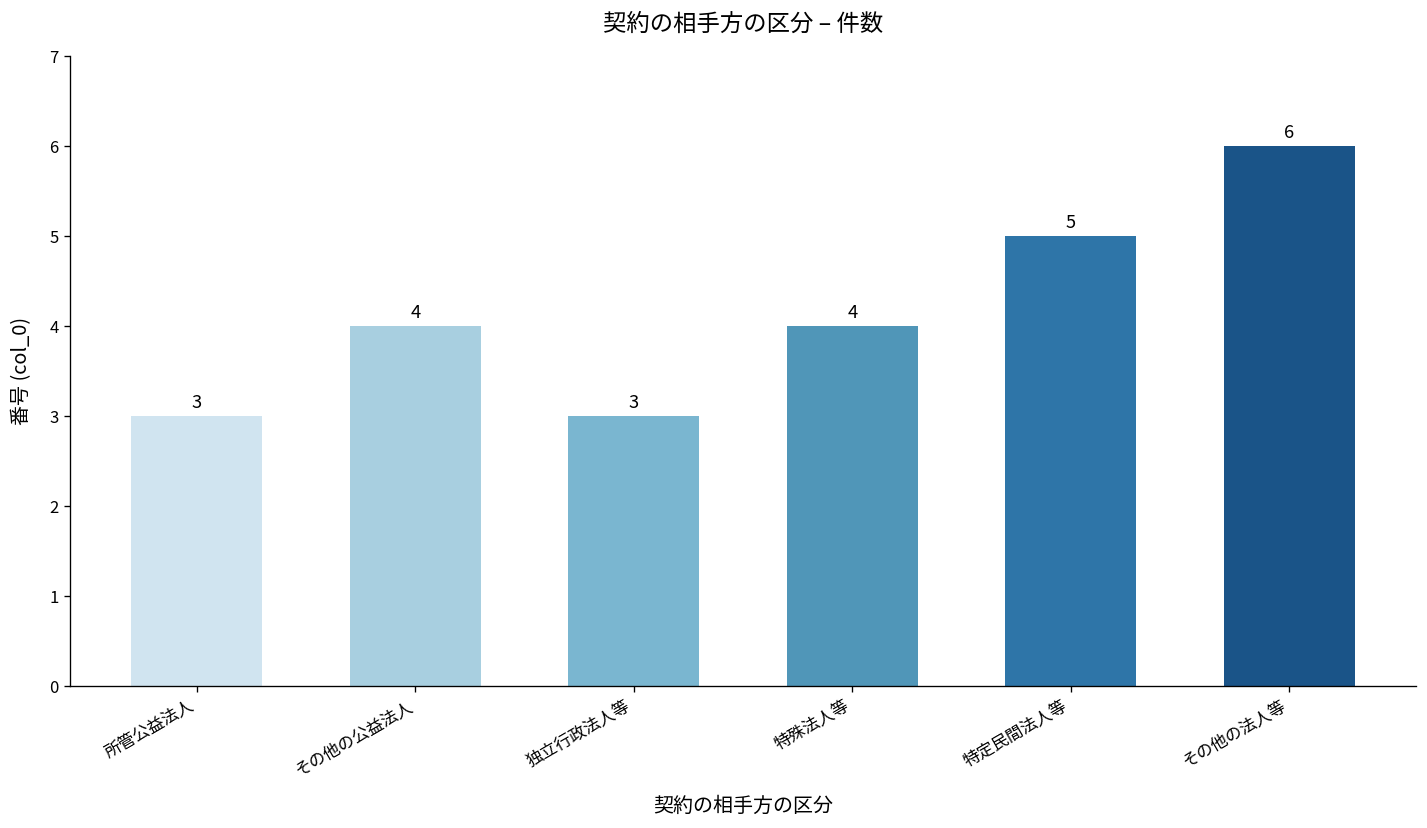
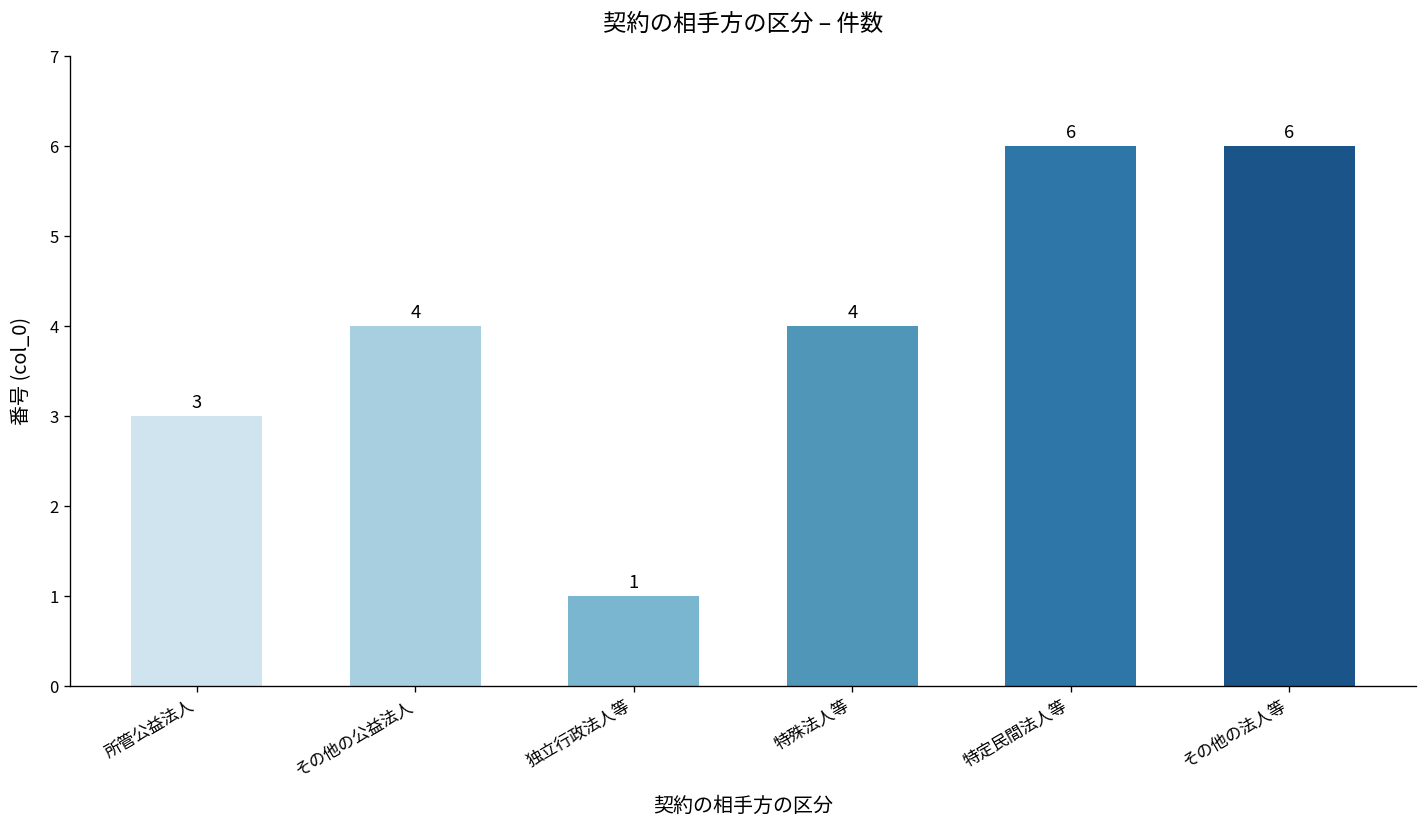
  {
    "所管公益法人": 3,
    "その他の公益法人": 4,
-   "独立行政法人等": 3,
+   "独立行政法人等": 1,
    "特殊法人等": 4,
-   "特定民間法人等": 5,
+   "特定民間法人等": 6,
    "その他の法人等": 6
  }
